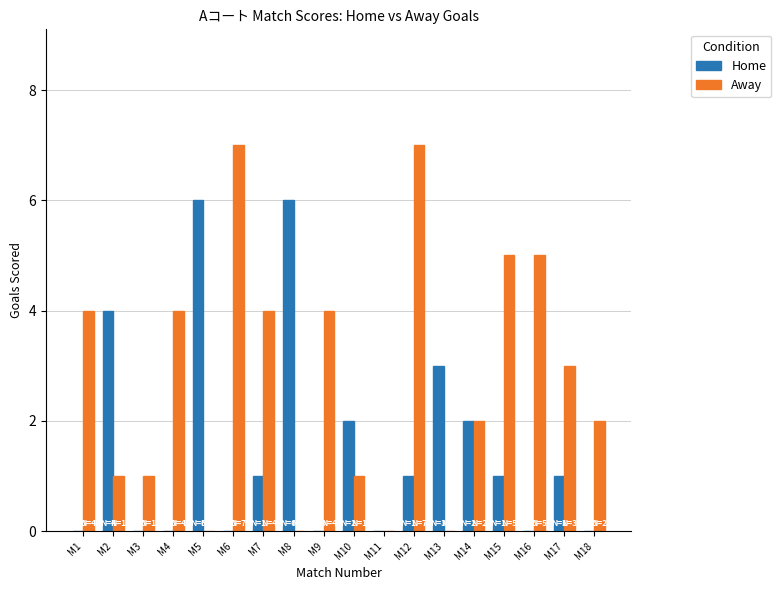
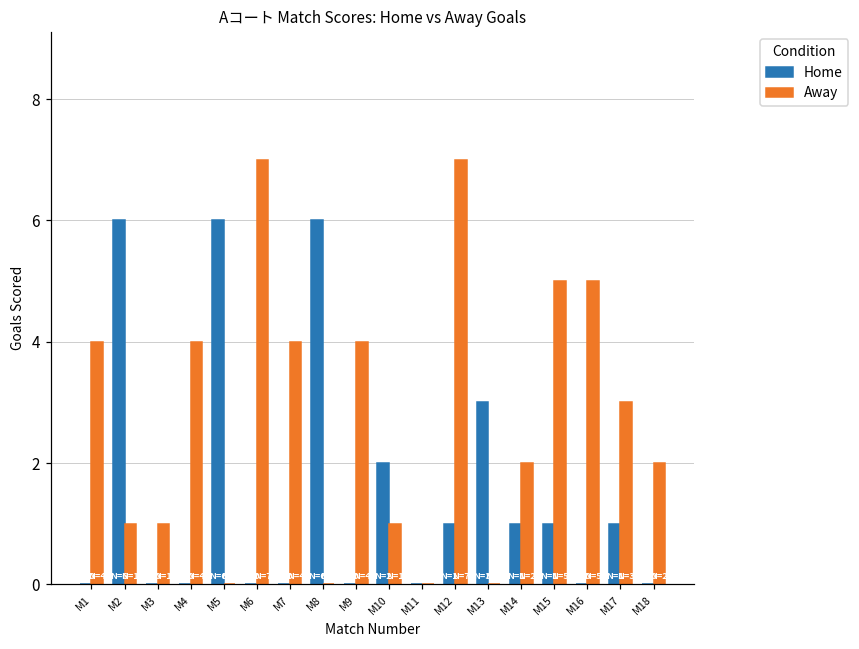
  {
    "Home": {
-     "M2": 4,
+     "M2": 6,
      "M5": 6,
-     "M7": 1,
+     "M7": 0,
      "M8": 6,
      "M13": 3,
-     "M14": 2
+     "M14": 1
    },
    "Away": {
      "M1": 4,
      "M3": 1,
      "M4": 4,
      "M6": 7,
      "M9": 4,
      "M16": 5,
      "M18": 2
    }
  }
